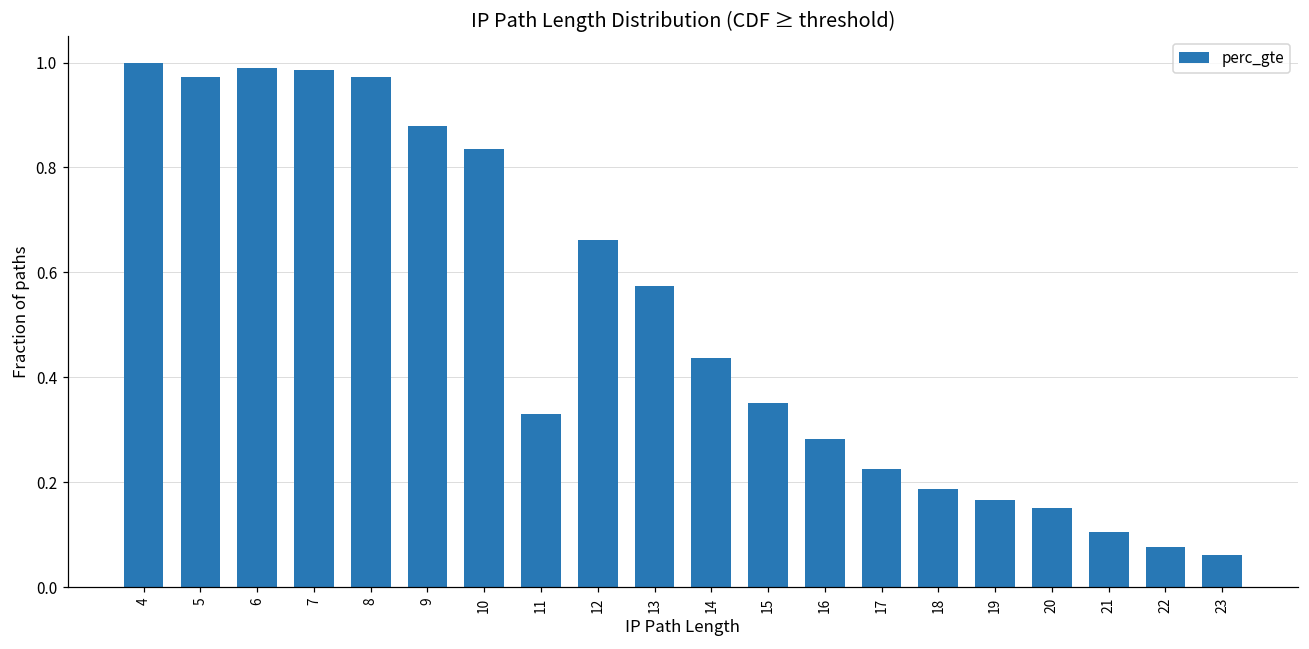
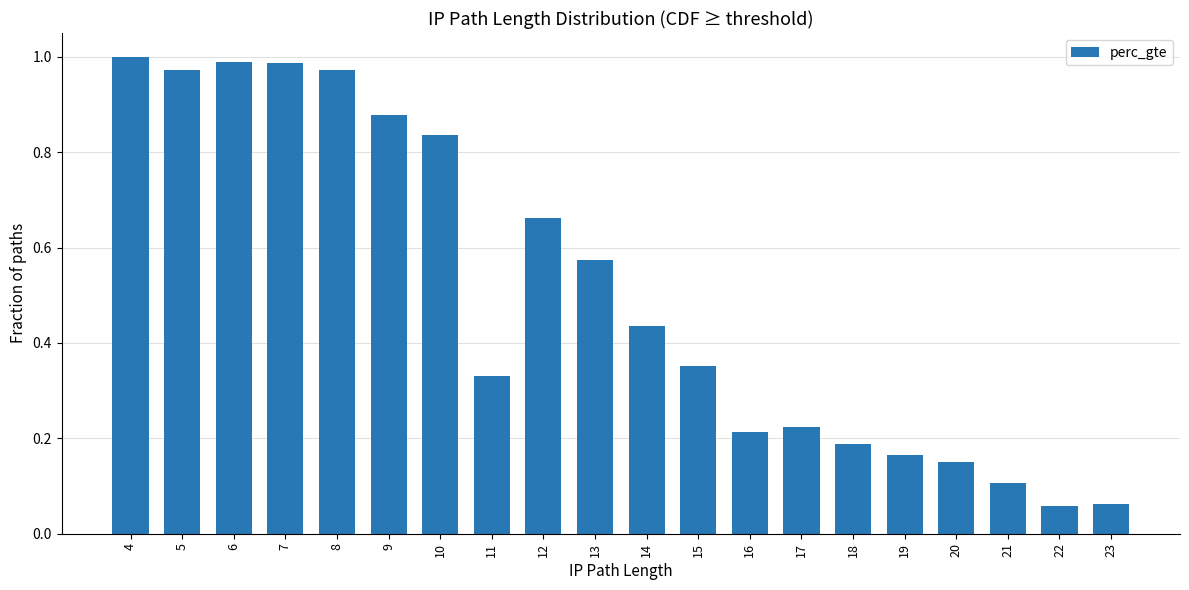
  {
    "4": 1.00,
    "5": 0.97,
    "6": 0.99,
    "7": 0.99,
    "8": 0.97,
    "9": 0.88,
    "10": 0.84,
    "11": 0.33,
    "12": 0.66,
    "13": 0.57,
    "14": 0.44,
    "15": 0.35,
-   "16": 0.28,
+   "16": 0.21,
    "17": 0.22,
    "18": 0.19,
    "19": 0.17,
    "20": 0.15,
    "21": 0.11,
-   "22": 0.08,
+   "22": 0.06,
    "23": 0.06
  }
